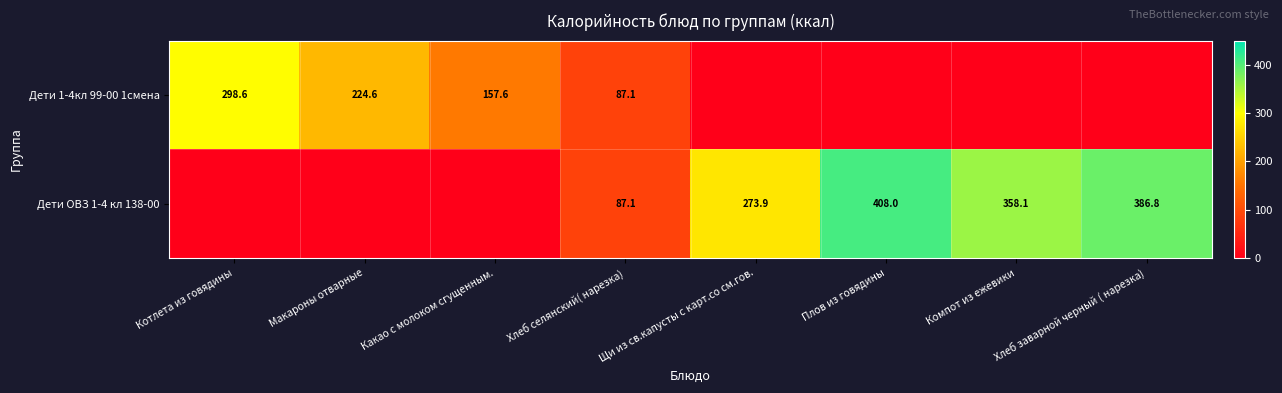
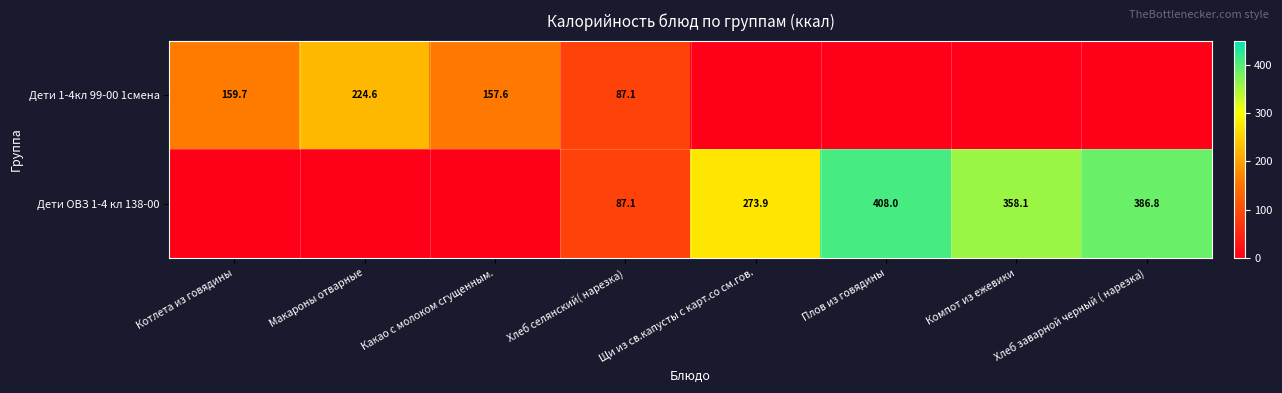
  {
    "Дети 1-4кл 99-00 1смена": {
-     "Котлета из говядины": 298.6,
+     "Котлета из говядины": 159.7,
      "Макароны отварные": 224.6,
      "Какао с молоком сгущенным.": 157.6,
      "Хлеб селянский( нарезка)": 87.1
    },
    "Дети ОВЗ 1-4 кл 138-00": {
      "Хлеб селянский( нарезка)": 87.1,
      "Щи из св.капусты с карт.со см.гов.": 273.9,
      "Плов из говядины": 408.0,
      "Компот из ежевики": 358.1,
      "Хлеб заварной черный ( нарезка)": 386.8
    }
  }
